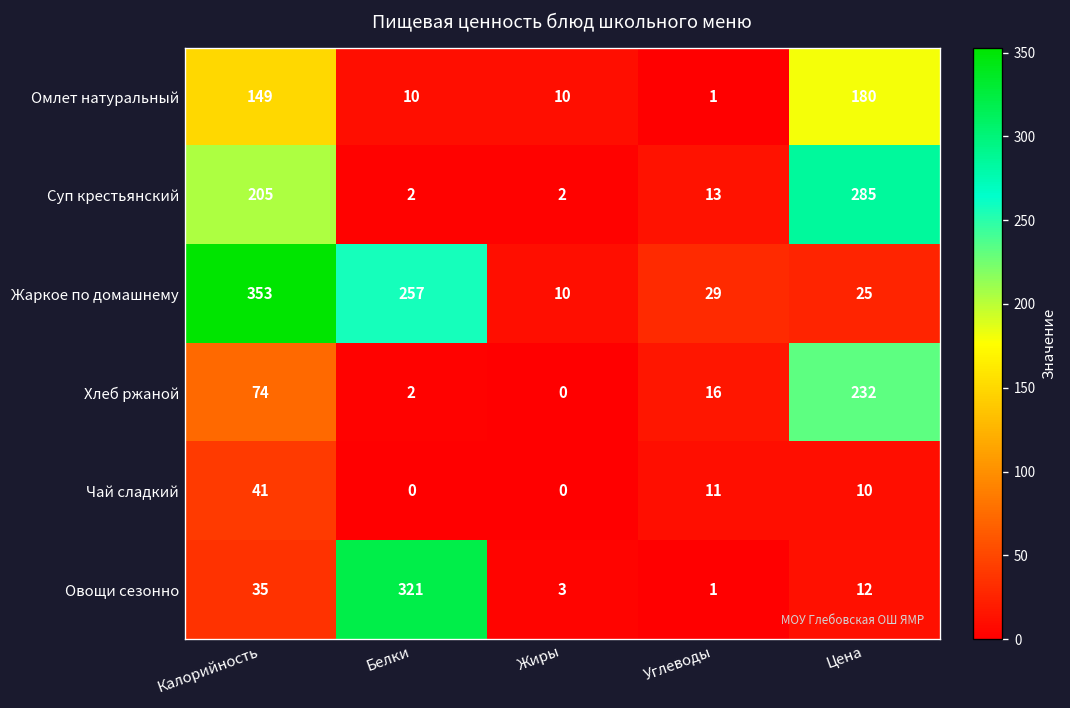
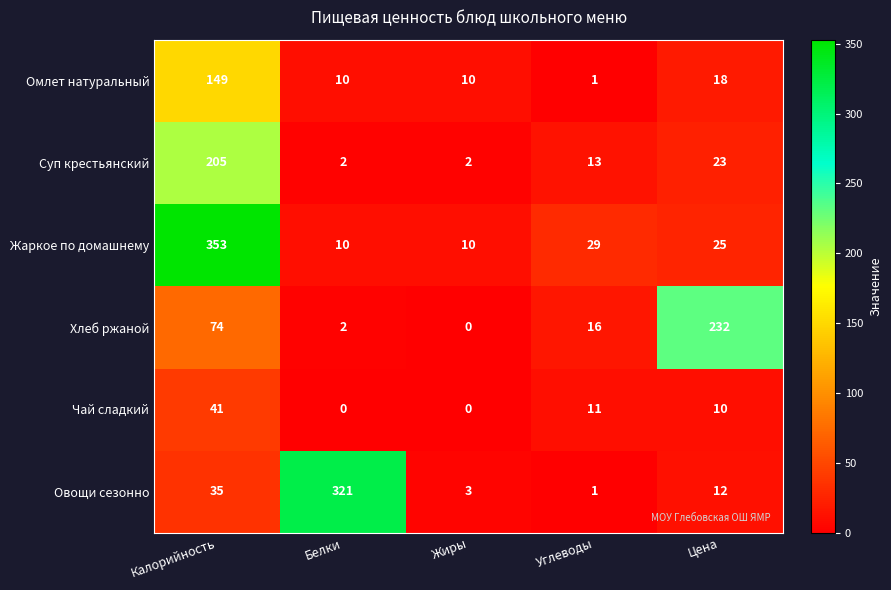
  {
    "Омлет натуральный": {
      "Калорийность": 149,
      "Белки": 10,
      "Жиры": 10,
      "Углеводы": 1,
-     "Цена": 180
+     "Цена": 18
    },
    "Суп крестьянский": {
      "Калорийность": 205,
      "Белки": 2,
      "Жиры": 2,
      "Углеводы": 13,
-     "Цена": 285
+     "Цена": 23
    },
    "Жаркое по домашнему": {
      "Калорийность": 353,
-     "Белки": 257,
+     "Белки": 10,
      "Жиры": 10,
      "Углеводы": 29,
      "Цена": 25
    },
    "Хлеб ржаной": {
      "Калорийность": 74,
      "Белки": 2,
      "Жиры": 0,
      "Углеводы": 16,
      "Цена": 232
    },
    "Чай сладкий": {
      "Калорийность": 41,
      "Белки": 0,
      "Жиры": 0,
      "Углеводы": 11,
      "Цена": 10
    },
    "Овощи сезонно": {
      "Калорийность": 35,
      "Белки": 321,
      "Жиры": 3,
      "Углеводы": 1
    }
  }
